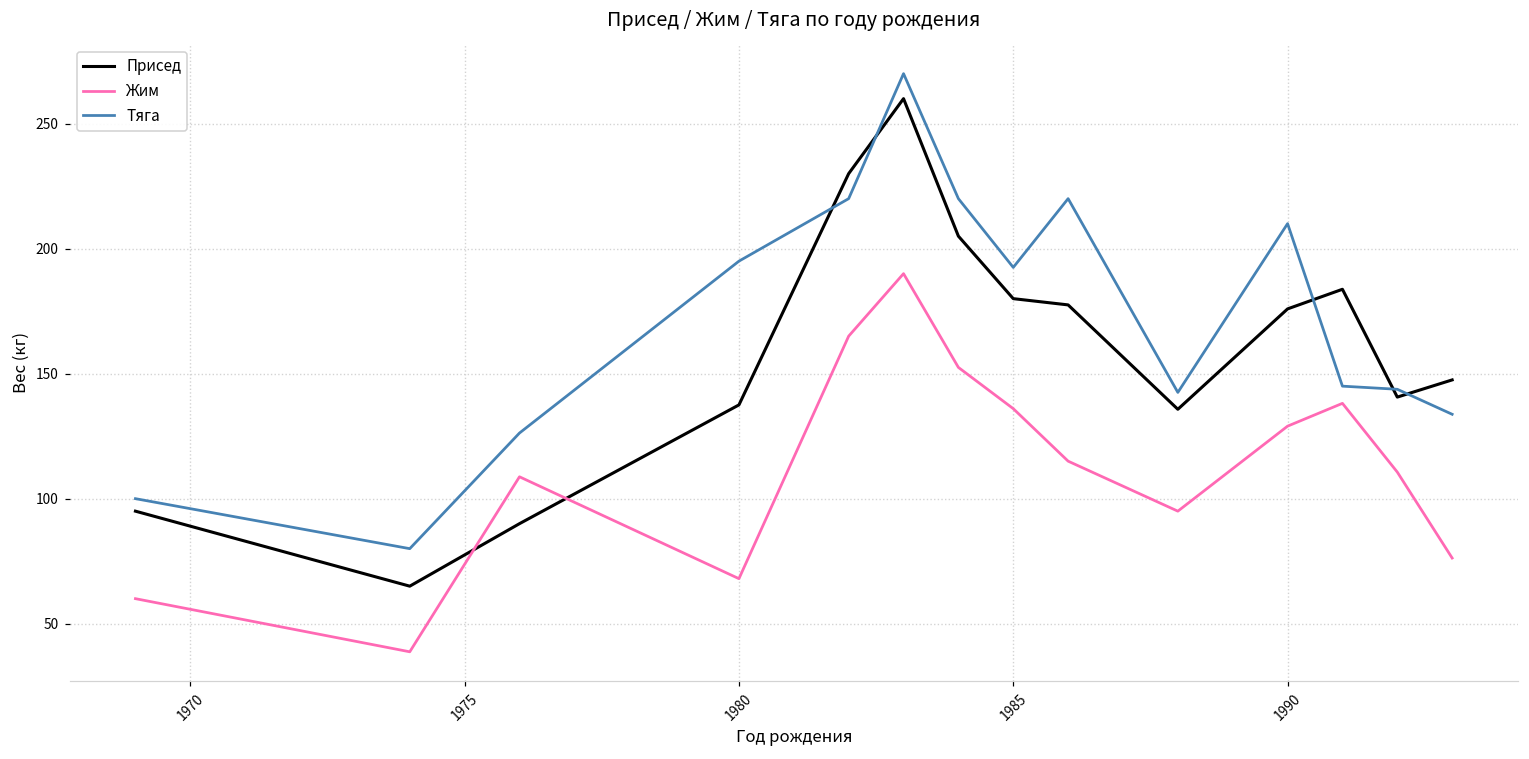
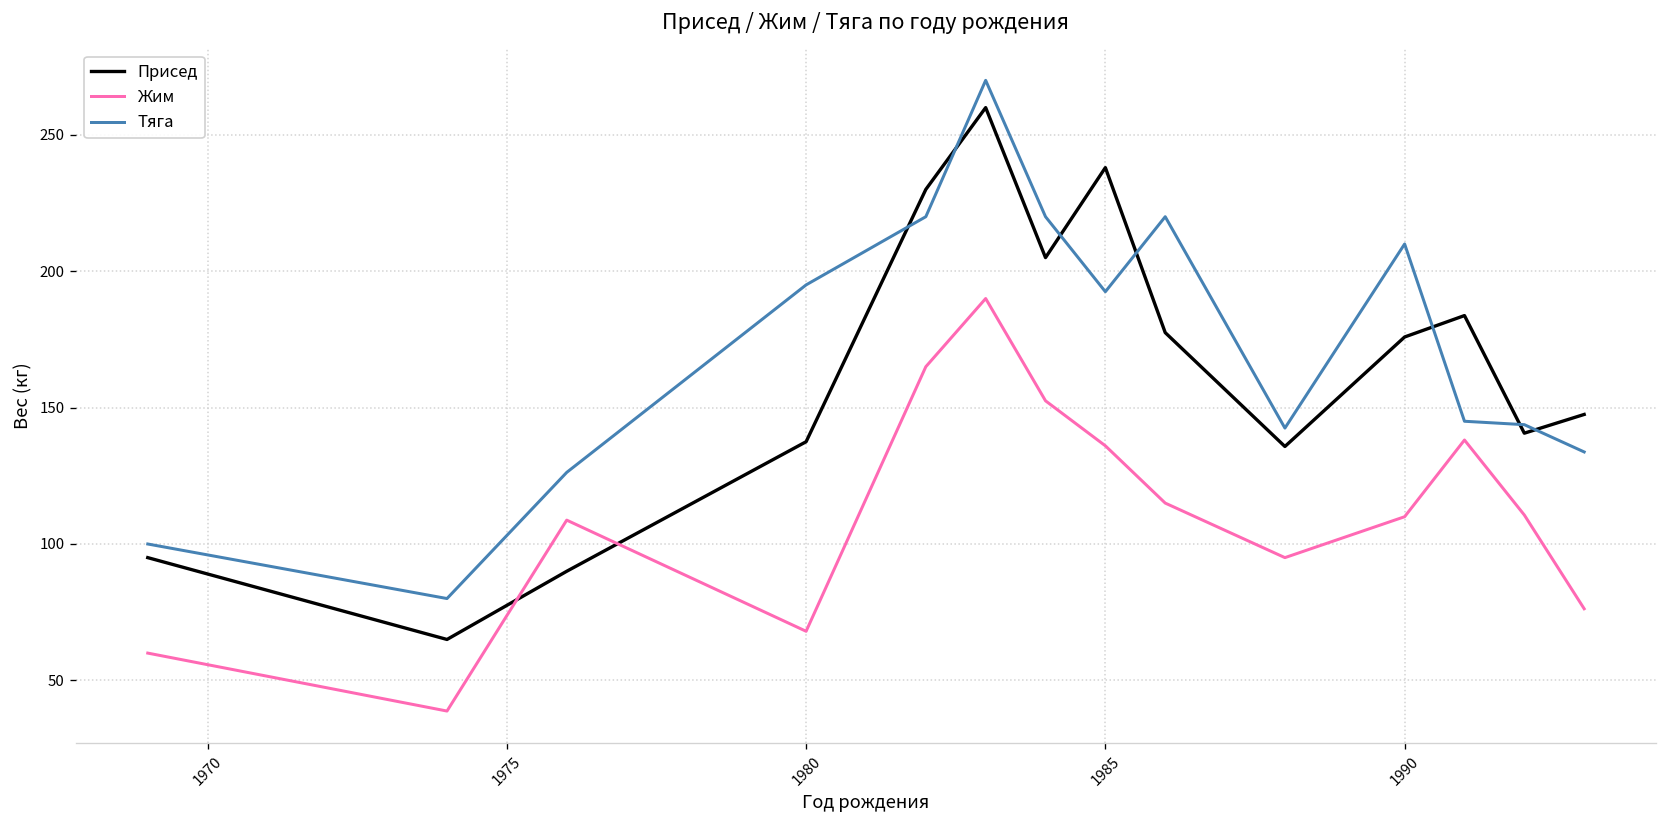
  {
    "Присед": {
      "1980": 138,
-     "1985": 180,
+     "1985": 238,
      "1990": 176
    },
    "Жим": {
      "1980": 68,
      "1985": 136,
-     "1990": 129
+     "1990": 110
    },
    "Тяга": {
      "1980": 195,
      "1985": 193,
      "1990": 210
    }
  }
